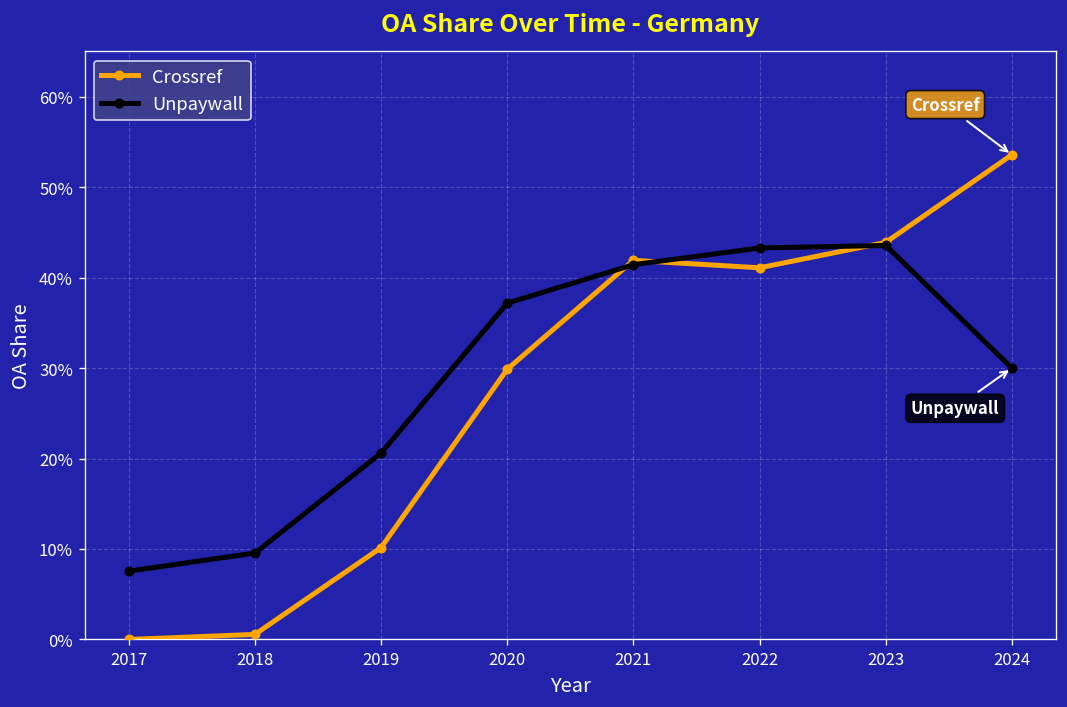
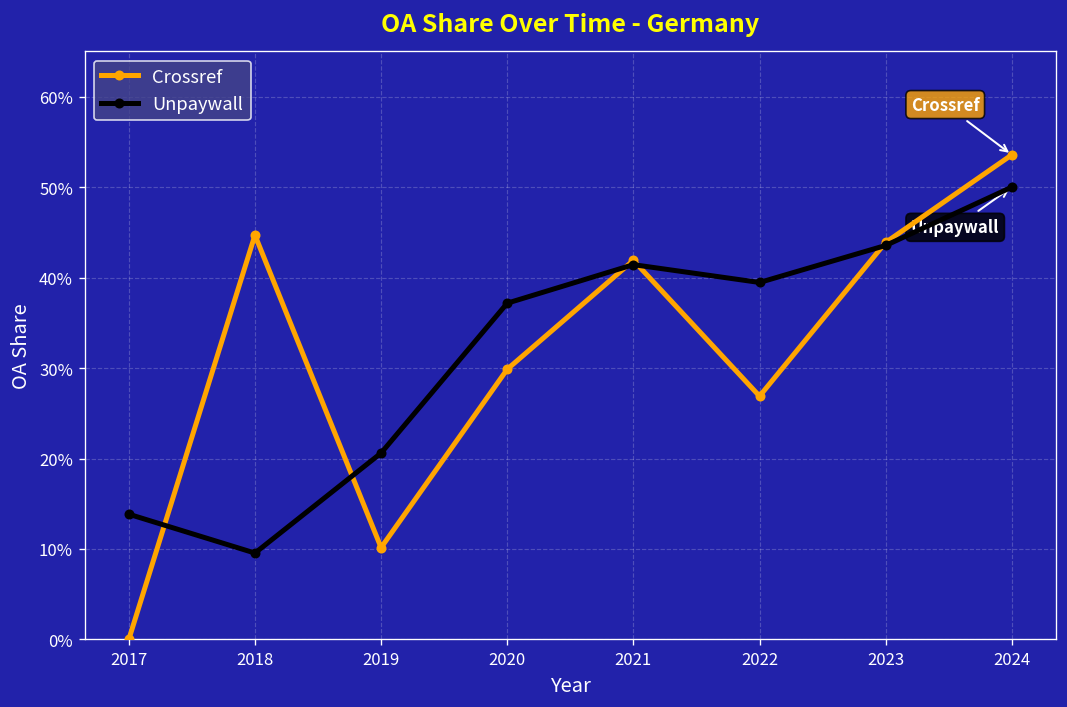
  {
    "Crossref": {
      "2017": "0%",
-     "2018": "1%",
+     "2018": "45%",
      "2019": "10%",
      "2020": "30%",
      "2021": "42%",
-     "2022": "41%",
+     "2022": "27%",
      "2023": "44%",
      "2024": "54%"
    },
    "Unpaywall": {
-     "2017": "8%",
+     "2017": "14%",
      "2018": "10%",
      "2019": "21%",
      "2020": "37%",
      "2021": "41%",
-     "2022": "43%",
+     "2022": "39%",
      "2023": "44%",
-     "2024": "30%"
+     "2024": "50%"
    }
  }
